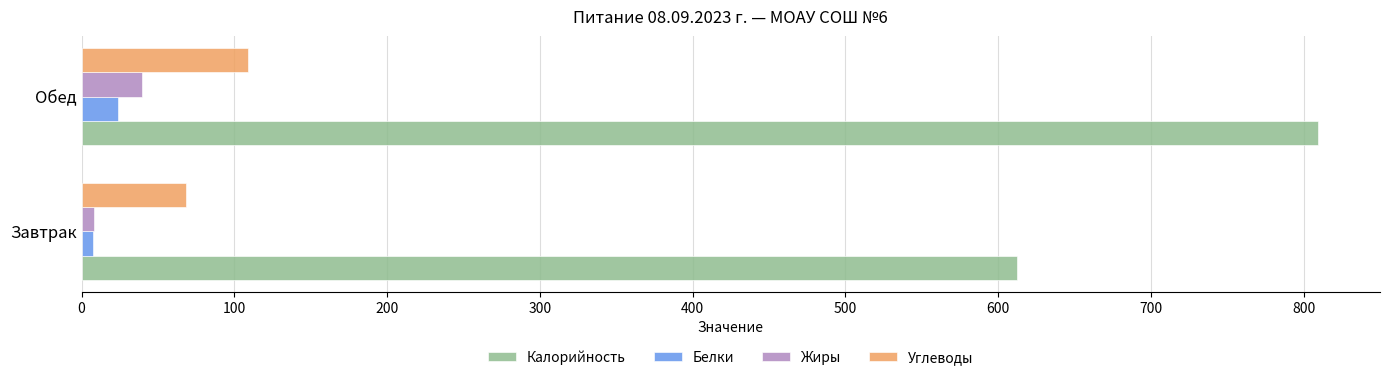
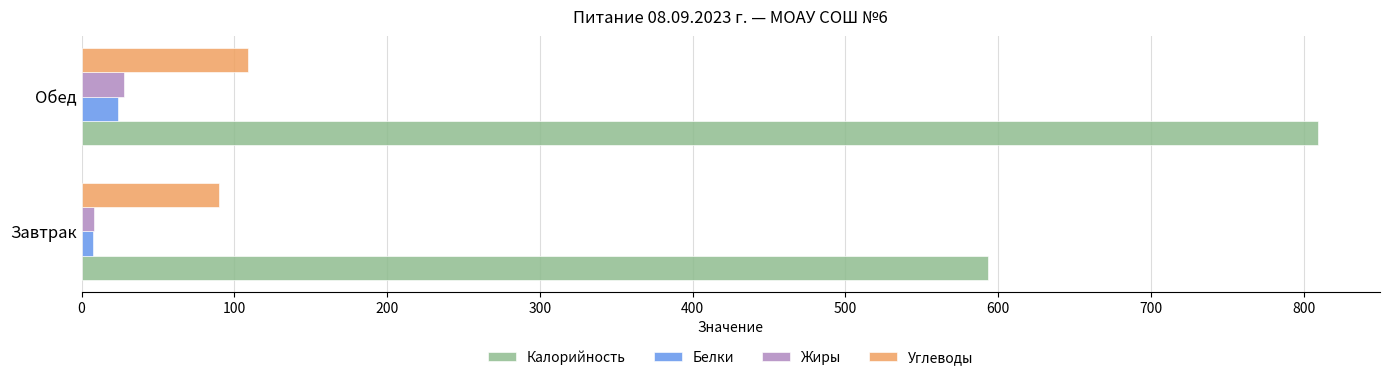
  {
    "Калорийность": {
      "Обед": 810,
-     "Завтрак": 612
+     "Завтрак": 594
    },
    "Белки": {
      "Обед": 24,
      "Завтрак": 7
    },
    "Жиры": {
-     "Обед": 39,
+     "Обед": 27,
      "Завтрак": 8
    },
    "Углеводы": {
      "Обед": 109,
-     "Завтрак": 68
+     "Завтрак": 90
    }
  }
